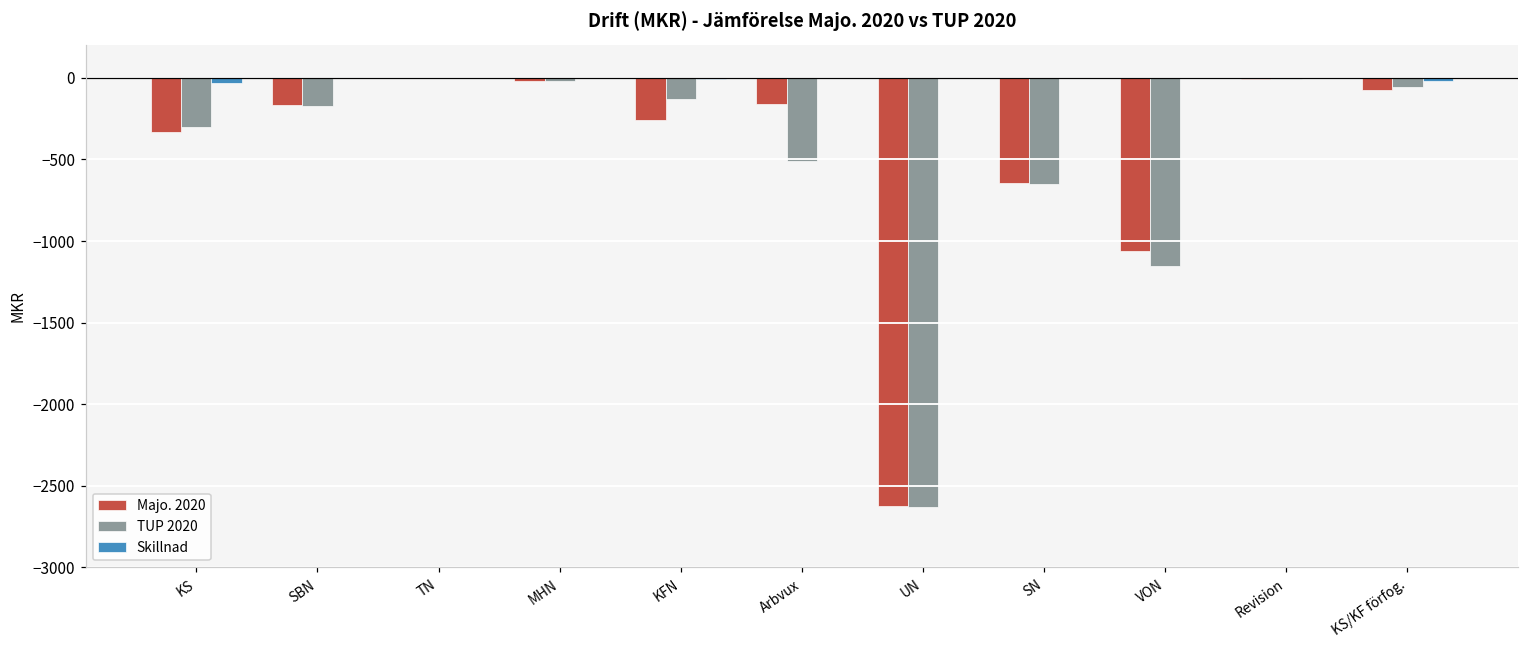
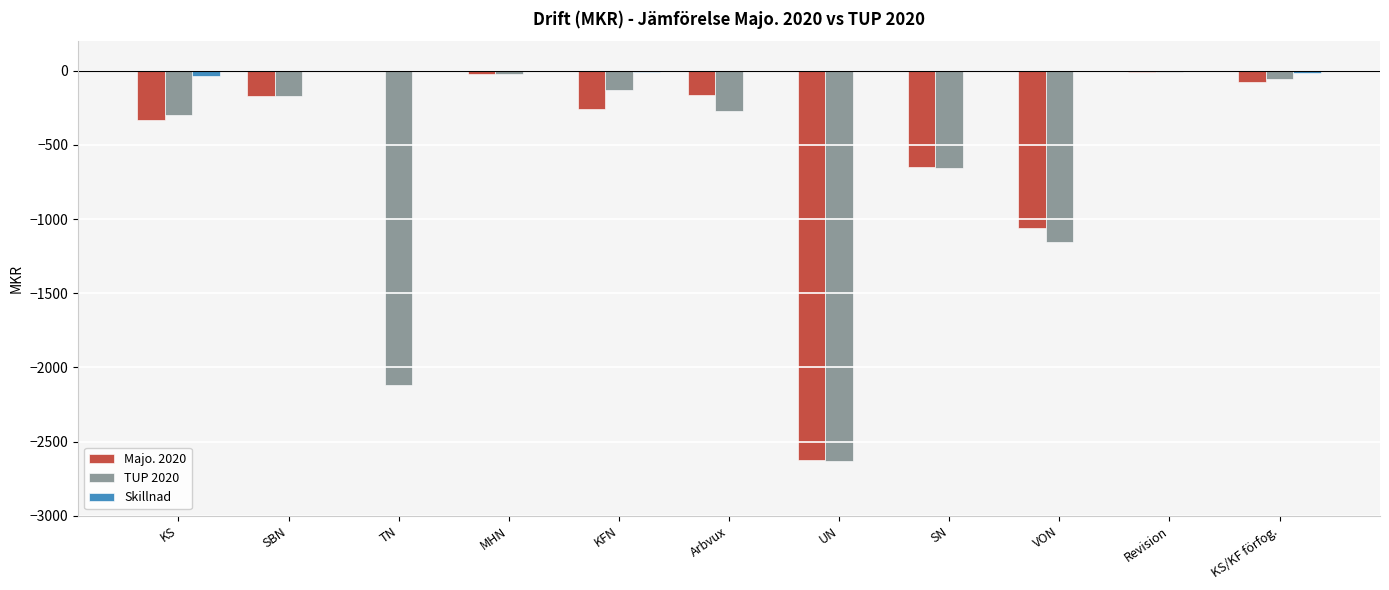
  {
    "Majo. 2020": {
      "KS": -330,
      "SBN": -170,
      "MHN": -20,
      "KFN": -260,
      "Arbvux": -160,
      "UN": -2630,
      "SN": -650,
      "VON": -1060,
      "KS/KF förfog.": -70
    },
    "TUP 2020": {
      "KS": -300,
      "SBN": -170,
-     "TN": 0,
+     "TN": -2120,
      "MHN": -20,
      "KFN": -130,
-     "Arbvux": -510,
+     "Arbvux": -270,
      "UN": -2630,
      "SN": -650,
      "VON": -1150,
      "KS/KF förfog.": -60
    },
    "Skillnad": {
      "KS": -30,
      "MHN": 0,
      "Arbvux": 0,
      "VON": 0,
      "KS/KF förfog.": -20
    }
  }
